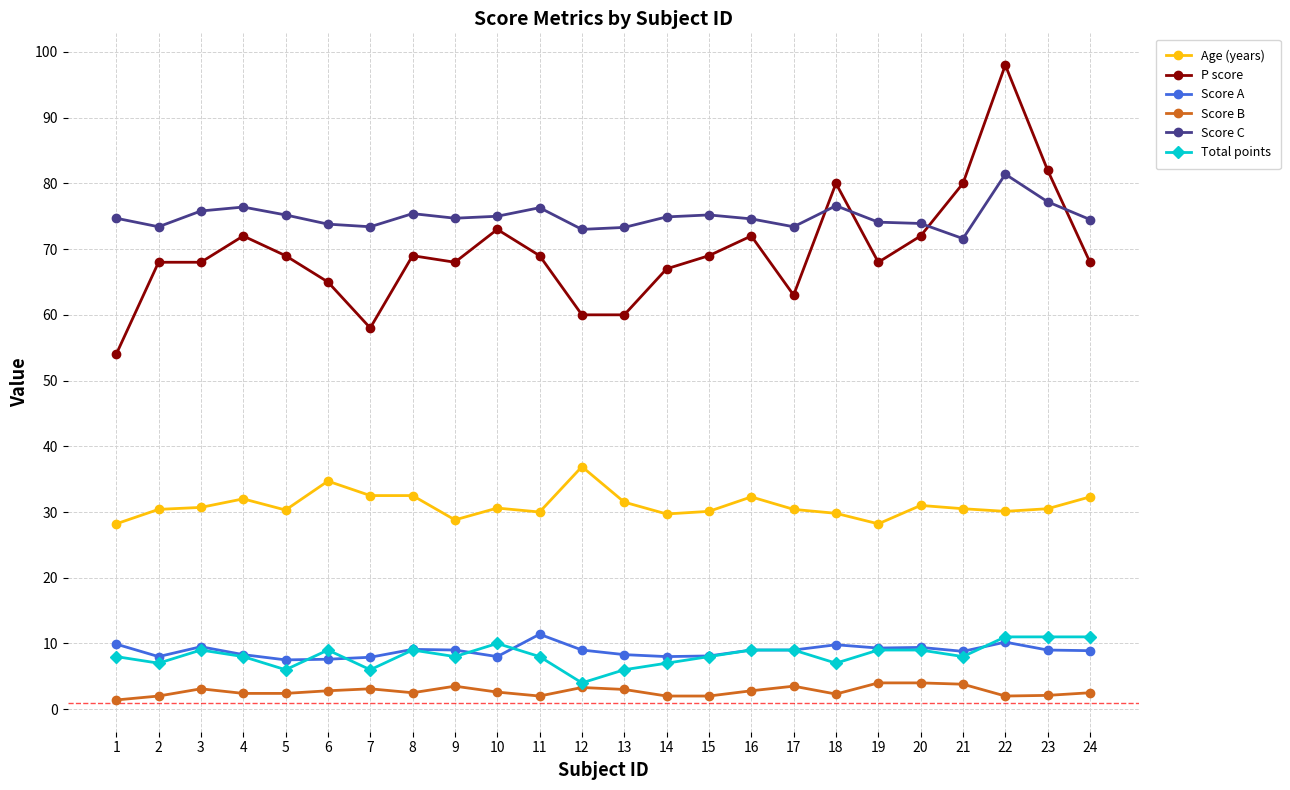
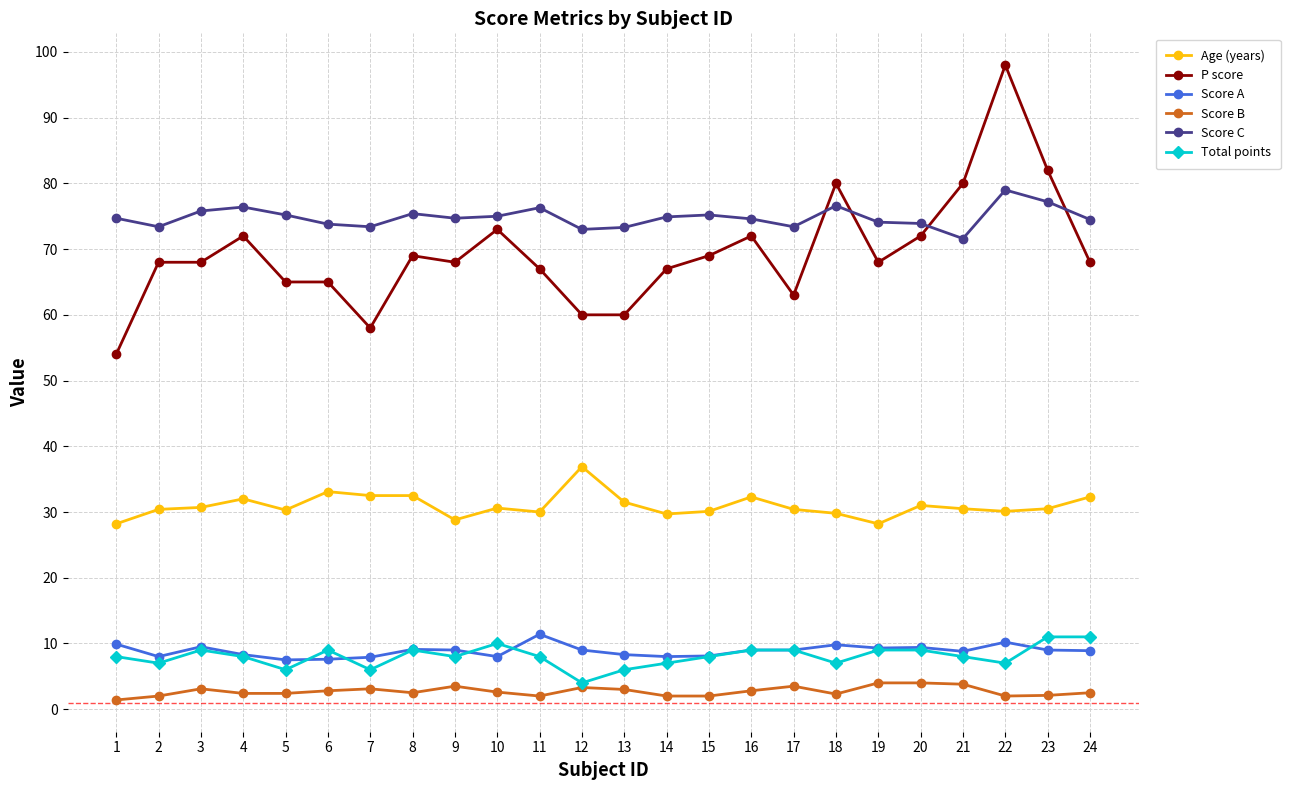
  {
    "Age (years)": {
      "1": 28,
      "2": 30,
      "3": 31,
      "4": 32,
      "5": 30,
-     "6": 35,
+     "6": 33,
      "7": 33,
      "8": 33,
      "9": 29,
      "10": 31,
      "11": 30,
      "12": 37,
      "13": 32,
      "14": 30,
      "15": 30,
      "16": 32,
      "17": 30,
      "18": 30,
      "19": 28,
      "20": 31,
      "21": 31,
      "22": 30,
      "23": 31,
      "24": 32
    },
    "P score": {
      "1": 54,
      "2": 68,
      "3": 68,
      "4": 72,
-     "5": 69,
+     "5": 65,
      "6": 65,
      "7": 58,
      "8": 69,
      "9": 68,
      "10": 73,
-     "11": 69,
+     "11": 67,
      "12": 60,
      "13": 60,
      "14": 67,
      "15": 69,
      "16": 72,
      "17": 63,
      "18": 80,
      "19": 68,
      "20": 72,
      "21": 80,
      "22": 98,
      "23": 82,
      "24": 68
    },
    "Score A": {
      "1": 10,
      "2": 8,
      "3": 10,
      "5": 8,
      "6": 8,
      "7": 8,
      "9": 9,
      "10": 8,
      "11": 11,
      "12": 9,
      "13": 8,
      "14": 8,
      "18": 10,
      "20": 9,
      "21": 9,
      "22": 10,
      "23": 9,
      "24": 9
    },
    "Score B": {
      "1": 1,
      "2": 2,
      "3": 3,
      "4": 2,
      "5": 2,
      "6": 3,
      "7": 3,
      "8": 3,
      "9": 4,
      "10": 3,
      "11": 2,
      "12": 3,
      "13": 3,
      "14": 2,
      "15": 2,
      "16": 3,
      "17": 4,
      "18": 2,
      "19": 4,
      "20": 4,
      "21": 4,
      "22": 2,
      "23": 2,
      "24": 3
    },
    "Score C": {
      "1": 75,
      "2": 73,
      "3": 76,
      "4": 76,
      "5": 75,
      "6": 74,
      "7": 73,
      "8": 75,
      "9": 75,
      "10": 75,
      "11": 76,
      "12": 73,
      "13": 73,
      "14": 75,
      "15": 75,
      "16": 75,
      "17": 73,
      "18": 77,
      "19": 74,
      "20": 74,
      "21": 72,
-     "22": 81,
+     "22": 79,
      "23": 77,
      "24": 75
    },
    "Total points": {
      "1": 8,
      "2": 7,
      "3": 9,
      "5": 6,
      "6": 9,
      "7": 6,
      "9": 8,
      "10": 10,
      "11": 8,
      "12": 4,
      "13": 6,
      "14": 7,
      "18": 7,
      "20": 9,
      "21": 8,
-     "22": 11,
+     "22": 7,
      "23": 11,
      "24": 11
    }
  }
